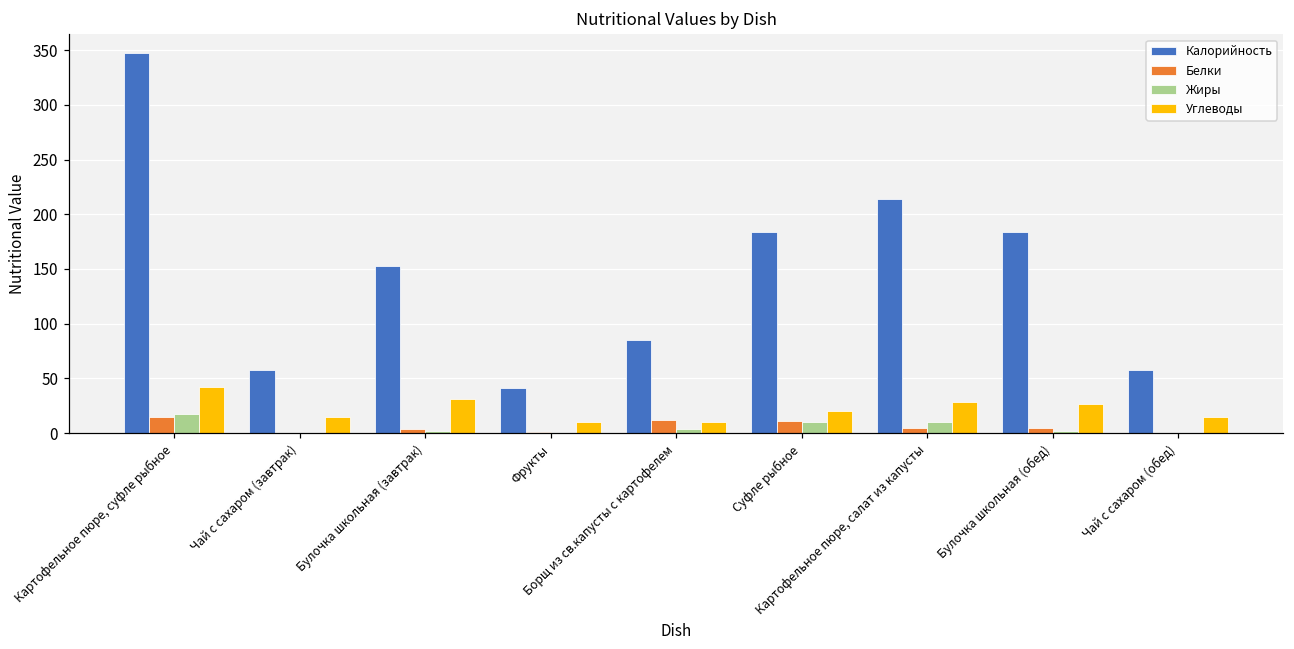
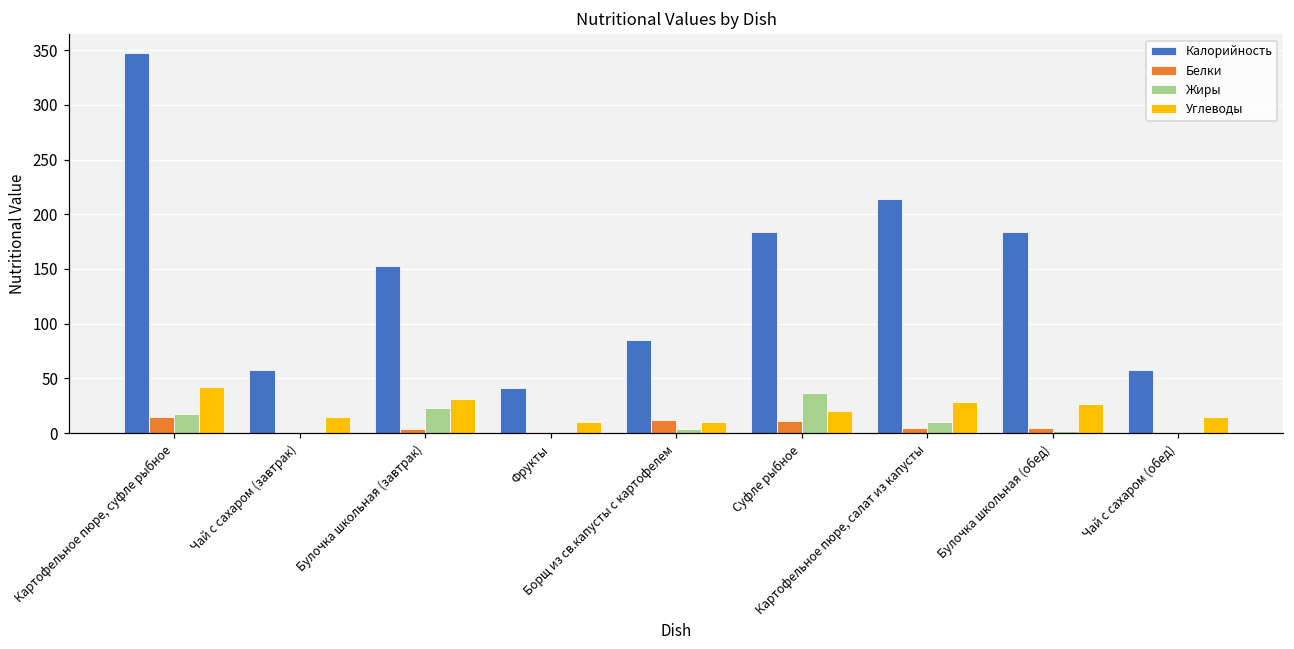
  {
    "Калорийность": {
      "Картофельное пюре, суфле рыбное": 350,
      "Чай с сахаром (завтрак)": 60,
      "Булочка школьная (завтрак)": 150,
      "Фрукты": 40,
      "Борщ из св.капусты с картофелем": 90,
      "Суфле рыбное": 180,
      "Картофельное пюре, салат из капусты": 210,
      "Булочка школьная (обед)": 180,
      "Чай с сахаром (обед)": 60
    },
    "Белки": {
      "Картофельное пюре, суфле рыбное": 20,
      "Чай с сахаром (завтрак)": 0,
      "Булочка школьная (завтрак)": 0,
      "Борщ из св.капусты с картофелем": 10,
      "Суфле рыбное": 10,
      "Картофельное пюре, салат из капусты": 10,
      "Булочка школьная (обед)": 10,
      "Чай с сахаром (обед)": 0
    },
    "Жиры": {
      "Картофельное пюре, суфле рыбное": 20,
      "Чай с сахаром (завтрак)": 0,
-     "Булочка школьная (завтрак)": 0,
+     "Булочка школьная (завтрак)": 20,
      "Фрукты": 0,
      "Борщ из св.капусты с картофелем": 0,
-     "Суфле рыбное": 10,
+     "Суфле рыбное": 40,
      "Картофельное пюре, салат из капусты": 10,
      "Чай с сахаром (обед)": 0
    },
    "Углеводы": {
      "Картофельное пюре, суфле рыбное": 40,
      "Чай с сахаром (завтрак)": 20,
      "Булочка школьная (завтрак)": 30,
      "Фрукты": 10,
      "Борщ из св.капусты с картофелем": 10,
      "Суфле рыбное": 20,
      "Картофельное пюре, салат из капусты": 30,
      "Булочка школьная (обед)": 30,
      "Чай с сахаром (обед)": 20
    }
  }
